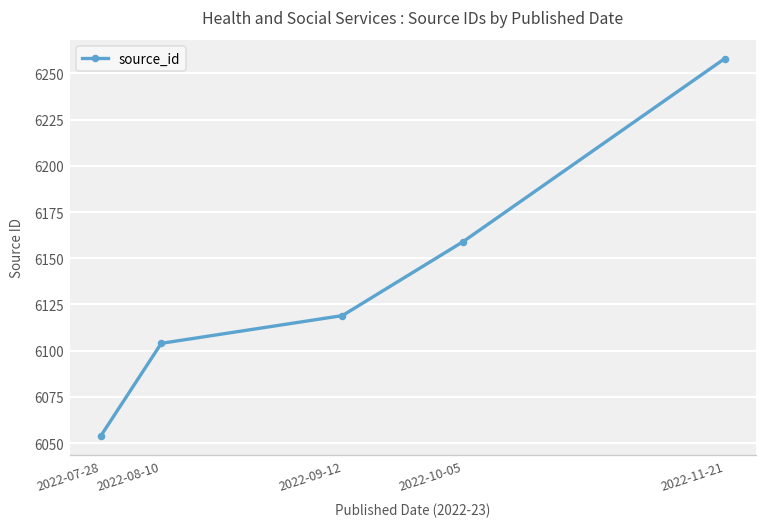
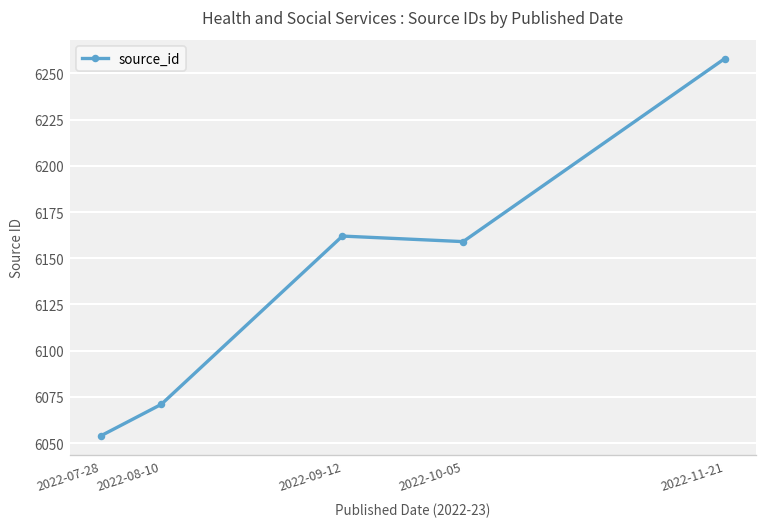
  {
    "2022-07-28": 6054,
-   "2022-08-10": 6104,
-   "2022-09-12": 6119,
+   "2022-08-10": 6071,
+   "2022-09-12": 6162,
    "2022-10-05": 6159,
    "2022-11-21": 6258
  }
